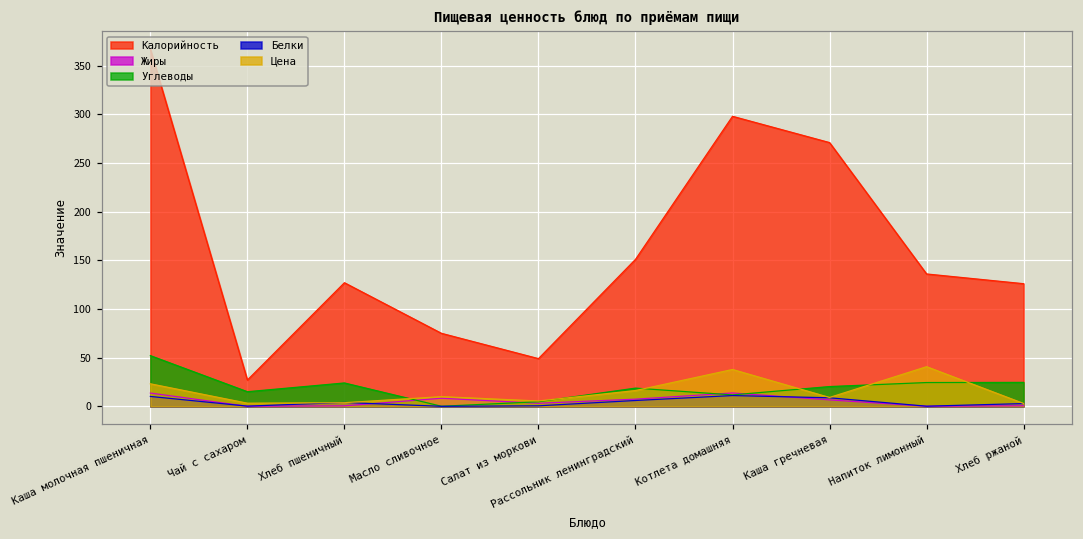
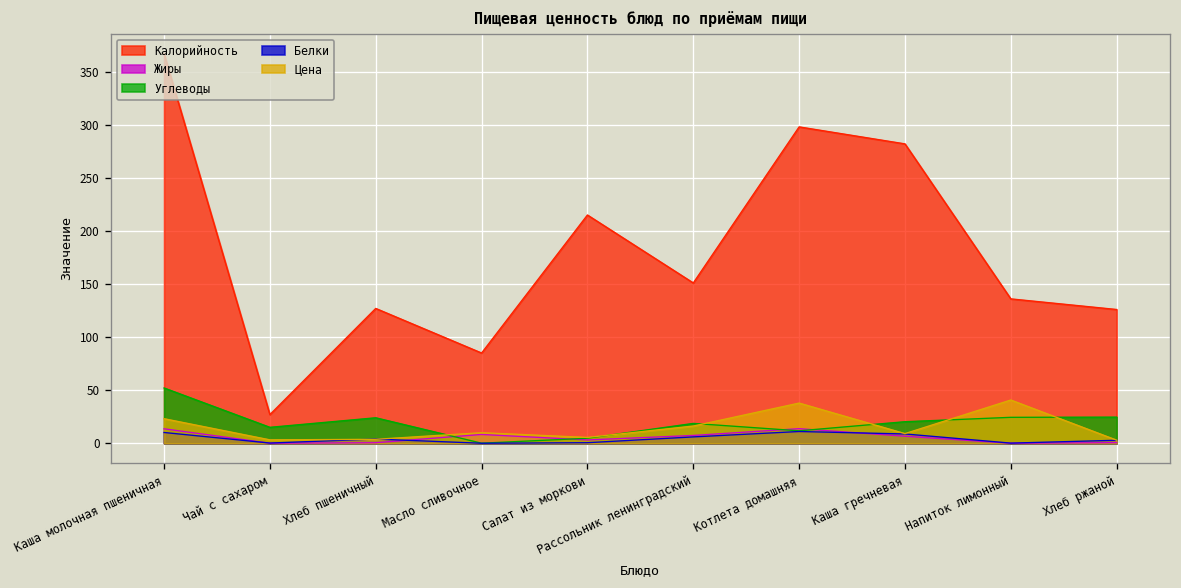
  {
    "Калорийность": {
      "Чай с сахаром": 30,
      "Хлеб пшеничный": 130,
-     "Масло сливочное": 80,
-     "Салат из моркови": 50,
+     "Масло сливочное": 90,
+     "Салат из моркови": 220,
      "Рассольник ленинградский": 150,
      "Котлета домашняя": 300,
-     "Каша гречневая": 270,
+     "Каша гречневая": 280,
      "Напиток лимонный": 140,
      "Хлеб ржаной": 130
    },
    "Жиры": {
      "Каша молочная пшеничная": 10,
      "Хлеб пшеничный": 0
    },
    "Углеводы": {
      "Каша молочная пшеничная": 50,
      "Чай с сахаром": 20,
      "Хлеб пшеничный": 20,
      "Каша гречневая": 20,
      "Напиток лимонный": 20,
      "Хлеб ржаной": 20
    },
    "Белки": {
      "Каша молочная пшеничная": 10
    },
    "Цена": {
      "Каша молочная пшеничная": 20,
      "Чай с сахаром": 0,
      "Котлета домашняя": 40,
      "Напиток лимонный": 40
    }
  }
